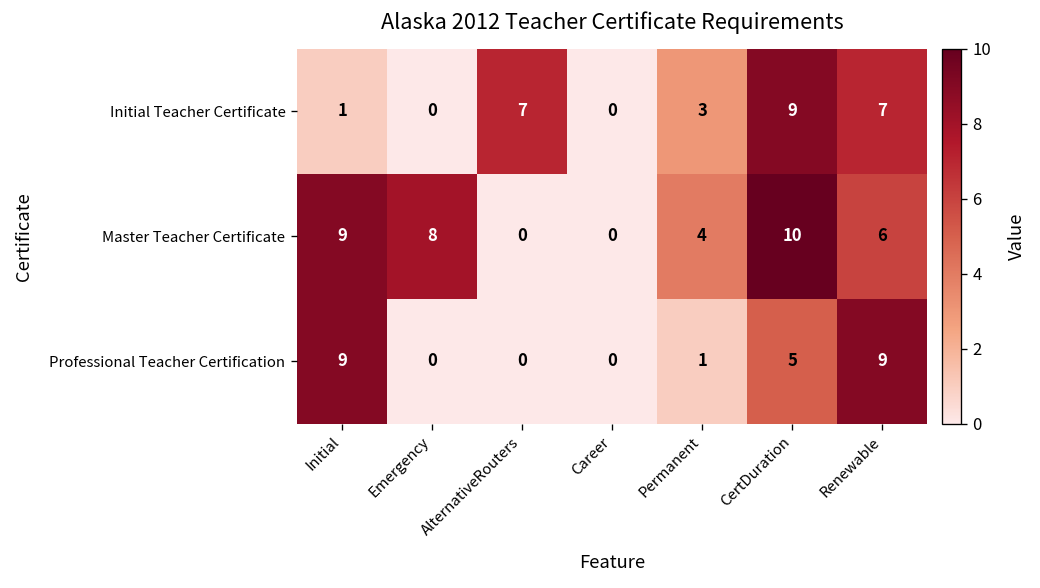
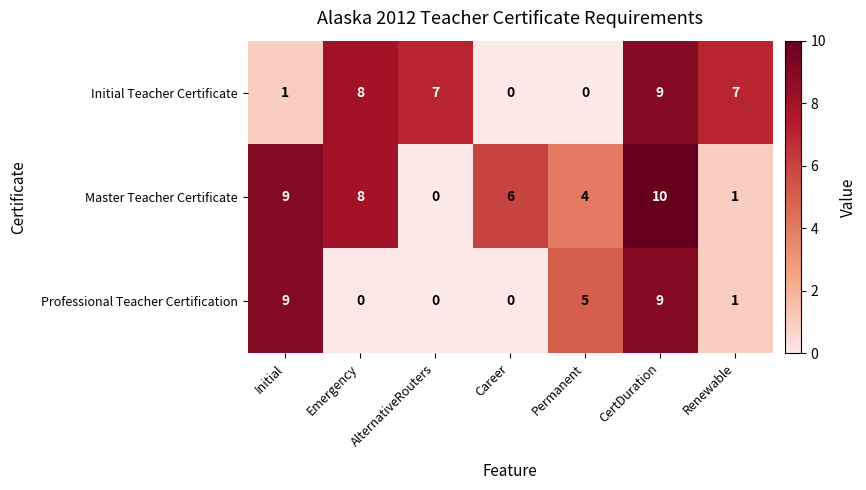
  {
    "Initial Teacher Certificate": {
      "Initial": 1,
-     "Emergency": 0,
+     "Emergency": 8,
      "AlternativeRouters": 7,
      "Career": 0,
-     "Permanent": 3,
+     "Permanent": 0,
      "CertDuration": 9,
      "Renewable": 7
    },
    "Master Teacher Certificate": {
      "Initial": 9,
      "Emergency": 8,
      "AlternativeRouters": 0,
-     "Career": 0,
+     "Career": 6,
      "Permanent": 4,
      "CertDuration": 10,
-     "Renewable": 6
+     "Renewable": 1
    },
    "Professional Teacher Certification": {
      "Initial": 9,
      "Emergency": 0,
      "AlternativeRouters": 0,
      "Career": 0,
-     "Permanent": 1,
-     "CertDuration": 5,
-     "Renewable": 9
+     "Permanent": 5,
+     "CertDuration": 9,
+     "Renewable": 1
    }
  }
